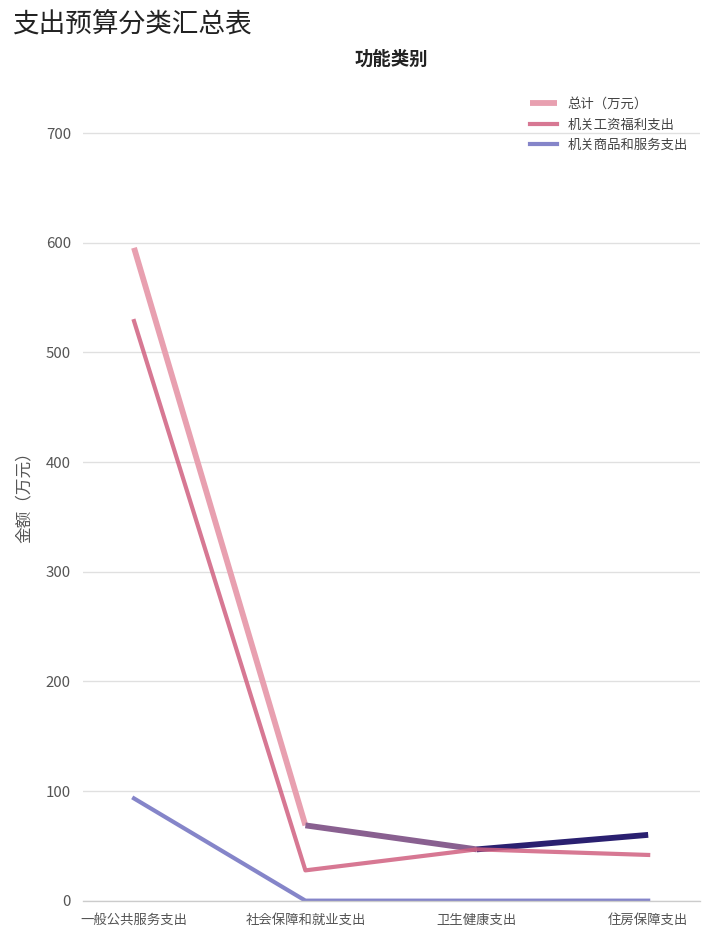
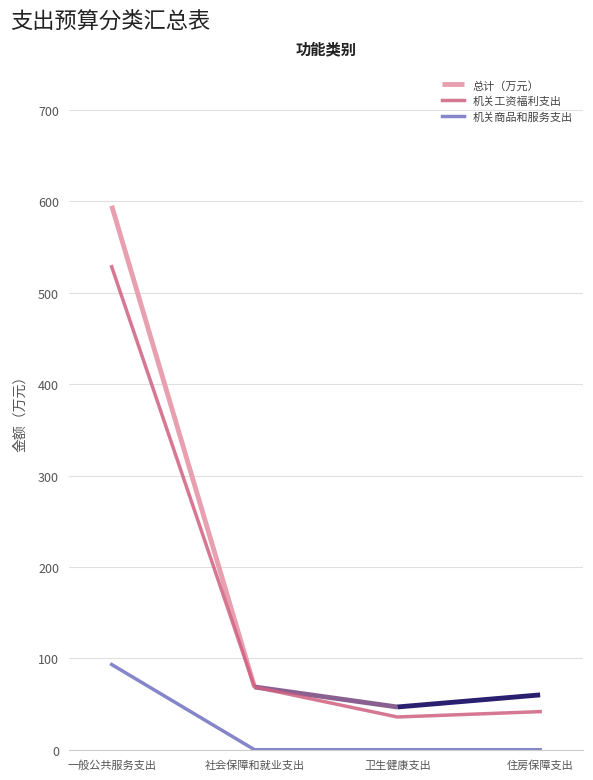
  {
    "机关工资福利支出": {
      "一般公共服务支出": 530,
-     "社会保障和就业支出": 30,
-     "卫生健康支出": 50,
+     "社会保障和就业支出": 70,
+     "卫生健康支出": 40,
      "住房保障支出": 40
    },
    "机关商品和服务支出": {
      "一般公共服务支出": 90,
      "社会保障和就业支出": 0,
      "卫生健康支出": 0,
      "住房保障支出": 0
    }
  }
